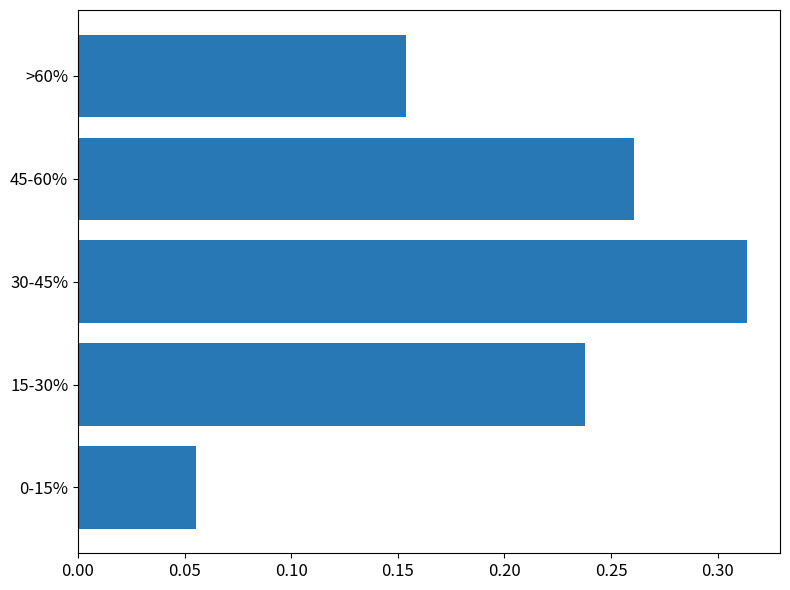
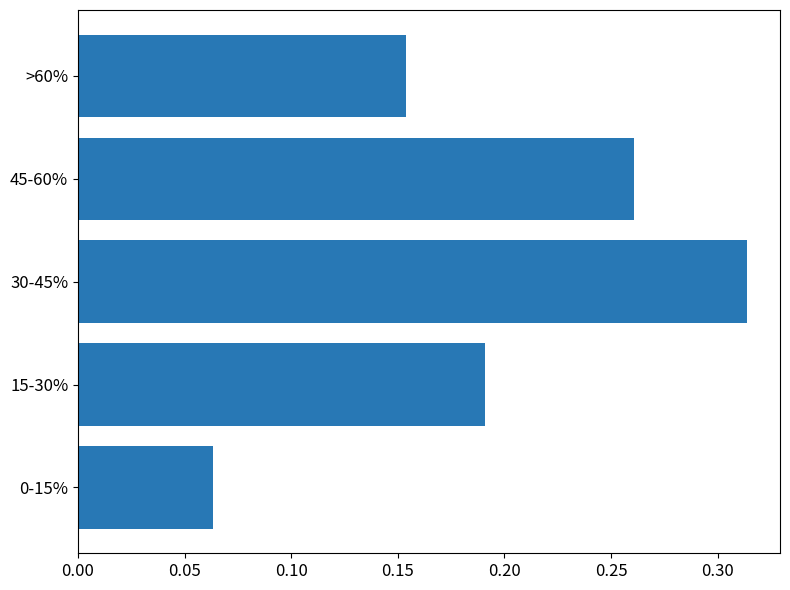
  {
    ">60%": 0.154,
    "45-60%": 0.261,
    "30-45%": 0.314,
-   "15-30%": 0.238,
-   "0-15%": 0.055
+   "15-30%": 0.191,
+   "0-15%": 0.063
  }
